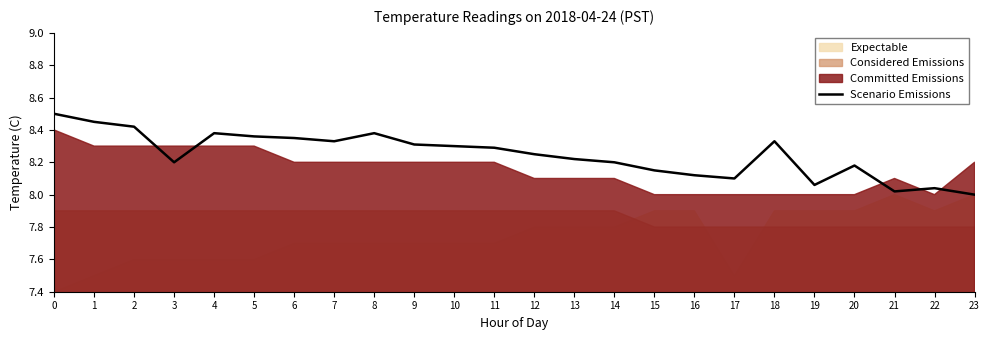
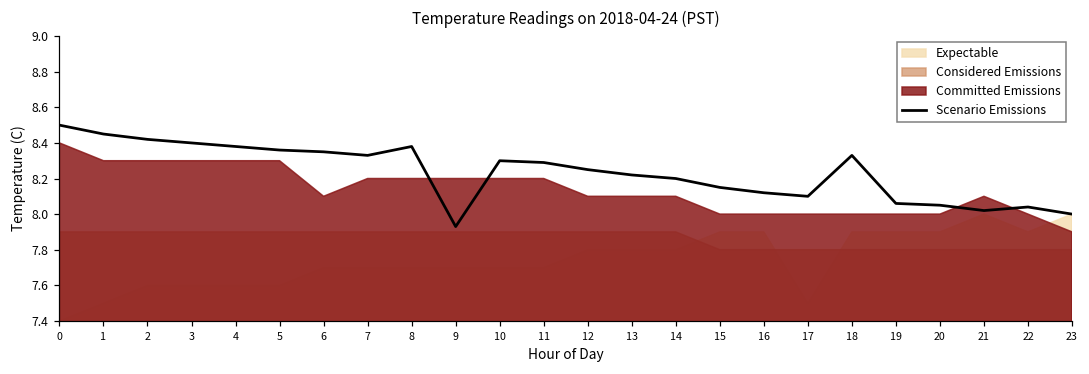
  {
    "Scenario Emissions": {
      "0": 8.50,
      "1": 8.45,
      "2": 8.42,
-     "3": 8.2,
+     "3": 8.4,
      "4": 8.38,
      "5": 8.36,
      "6": 8.35,
      "7": 8.33,
      "8": 8.38,
-     "9": 8.31,
+     "9": 7.93,
      "10": 8.30,
      "11": 8.29,
      "12": 8.25,
      "13": 8.22,
      "14": 8.20,
      "15": 8.15,
      "16": 8.12,
      "17": 8.10,
      "18": 8.33,
      "19": 8.06,
-     "20": 8.18,
+     "20": 8.05,
      "21": 8.02,
      "22": 8.04
    },
    "Expectable": {
      "0": 7.40,
      "1": 7.50,
      "2": 7.60,
      "3": 7.60,
      "4": 7.60,
      "5": 7.60,
      "6": 7.70,
      "7": 7.70,
      "8": 7.70,
      "9": 7.70,
      "10": 7.70,
      "11": 7.70,
      "12": 7.80,
      "13": 7.80,
      "14": 7.80,
      "15": 7.90,
      "16": 7.90,
      "17": 7.50,
      "18": 7.90,
      "19": 7.90,
      "20": 7.90,
      "21": 8.00,
      "22": 7.90
    },
    "Considered Emissions": {
      "0": 7.90,
      "1": 7.90,
      "2": 7.90,
      "3": 7.90,
      "4": 7.90,
      "5": 7.90,
      "6": 7.90,
      "7": 7.90,
      "8": 7.90,
      "9": 7.90,
      "10": 7.90,
      "11": 7.90,
      "12": 7.90,
      "13": 7.90,
      "14": 7.90,
      "15": 7.80,
      "16": 7.80,
      "17": 7.80,
      "18": 7.80,
      "19": 7.80,
      "20": 7.80,
      "21": 7.80,
      "22": 7.80,
      "23": 7.80
    },
    "Committed Emissions": {
      "0": 8.4,
      "1": 8.3,
      "2": 8.3,
      "3": 8.3,
      "4": 8.3,
      "5": 8.3,
-     "6": 8.2,
+     "6": 8.1,
      "7": 8.2,
      "8": 8.2,
      "9": 8.2,
      "10": 8.2,
      "11": 8.2,
      "12": 8.1,
      "13": 8.1,
      "14": 8.1,
      "15": 8.0,
      "16": 8.0,
      "17": 8.0,
      "18": 8.0,
      "19": 8.0,
      "20": 8.0,
      "21": 8.1,
      "22": 8.0,
-     "23": 8.2
+     "23": 7.9
    }
  }
